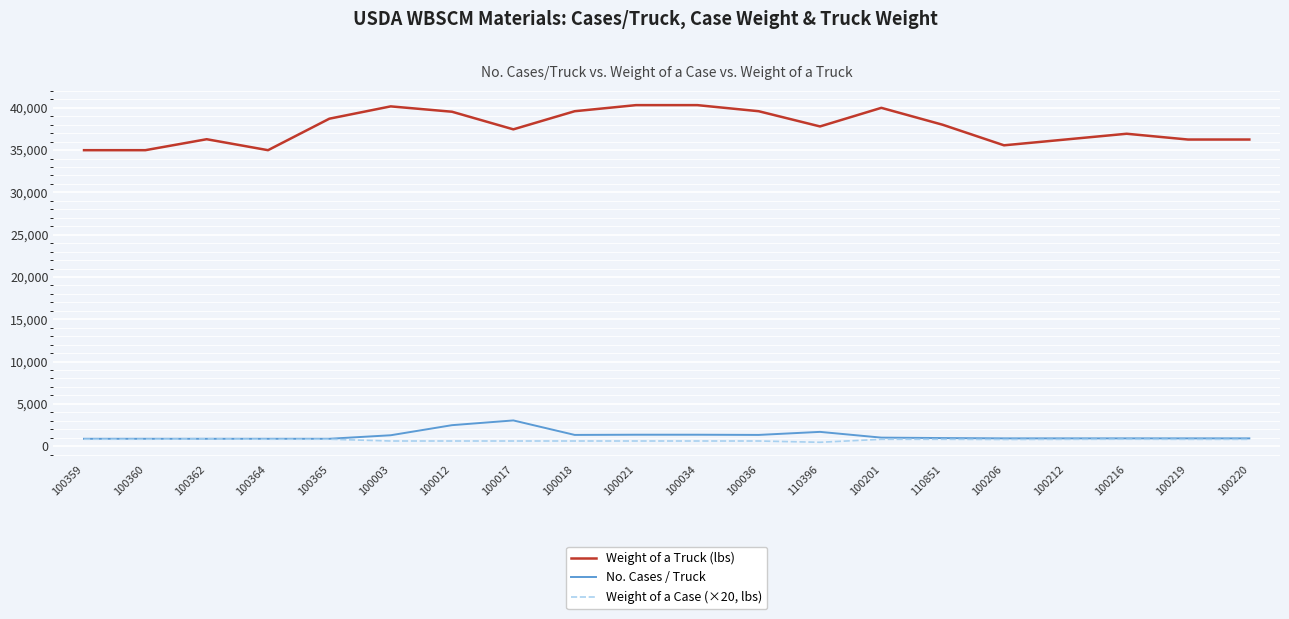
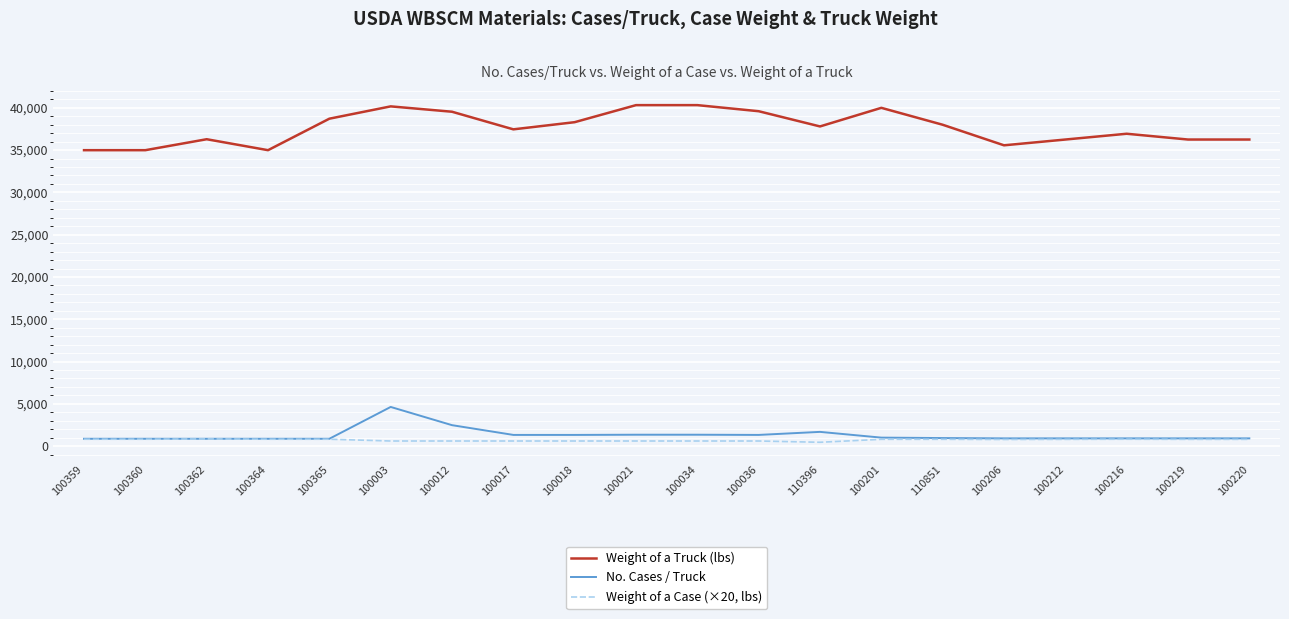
  {
    "Weight of a Truck (lbs)": {
      "100359": "35,000",
      "100360": "35,000",
      "100362": "36,000",
      "100364": "35,000",
      "100365": "39,000",
      "100003": "40,000",
      "100012": "40,000",
      "100017": "37,000",
-     "100018": "40,000",
+     "100018": "38,000",
      "100021": "40,000",
      "100034": "40,000",
      "100036": "40,000",
      "110396": "38,000",
      "100201": "40,000",
      "110851": "38,000",
      "100206": "36,000",
      "100212": "36,000",
      "100216": "37,000",
      "100219": "36,000",
      "100220": "36,000"
    },
    "No. Cases / Truck": {
-     "100003": "1,000",
+     "100003": "5,000",
      "100012": "2,000",
-     "100017": "3,000",
+     "100017": "1,000",
      "100018": "1,000",
      "100021": "1,000",
      "100034": "1,000",
      "100036": "1,000",
      "110396": "2,000"
    },
    "Weight of a Case (×20, lbs)": {
      "100003": "1,000",
      "100012": "1,000",
      "100017": "1,000",
      "100018": "1,000",
      "100021": "1,000",
      "100034": "1,000",
      "100036": "1,000",
      "110396": "0"
    }
  }
